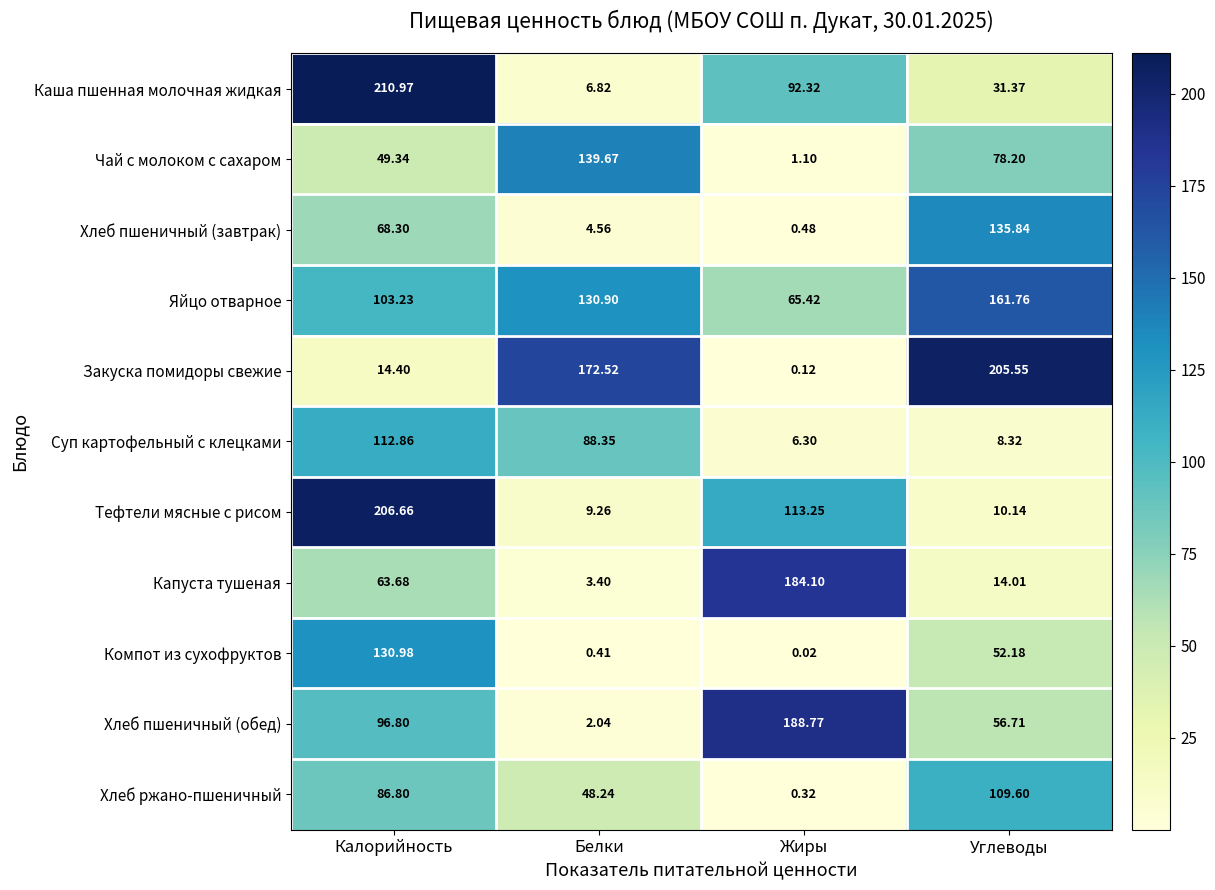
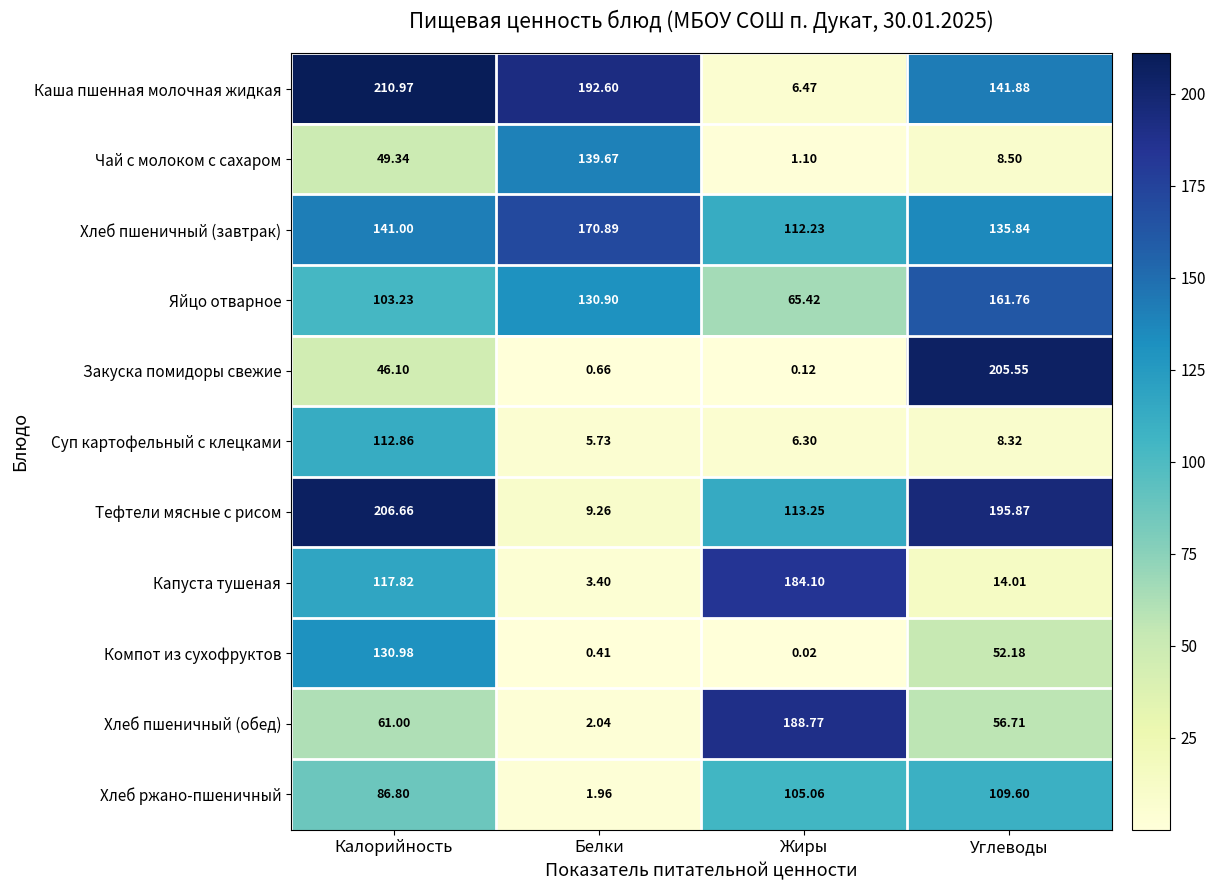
  {
    "Каша пшенная молочная жидкая": {
      "Калорийность": 210.97,
-     "Белки": 6.82,
-     "Жиры": 92.32,
-     "Углеводы": 31.37
+     "Белки": 192.60,
+     "Жиры": 6.47,
+     "Углеводы": 141.88
    },
    "Чай с молоком с сахаром": {
      "Калорийность": 49.34,
      "Белки": 139.67,
      "Жиры": 1.10,
-     "Углеводы": 78.20
+     "Углеводы": 8.50
    },
    "Хлеб пшеничный (завтрак)": {
-     "Калорийность": 68.30,
-     "Белки": 4.56,
-     "Жиры": 0.48,
+     "Калорийность": 141.00,
+     "Белки": 170.89,
+     "Жиры": 112.23,
      "Углеводы": 135.84
    },
    "Яйцо отварное": {
      "Калорийность": 103.23,
      "Белки": 130.90,
      "Жиры": 65.42,
      "Углеводы": 161.76
    },
    "Закуска помидоры свежие": {
-     "Калорийность": 14.40,
-     "Белки": 172.52,
+     "Калорийность": 46.10,
+     "Белки": 0.66,
      "Жиры": 0.12,
      "Углеводы": 205.55
    },
    "Суп картофельный с клецками": {
      "Калорийность": 112.86,
-     "Белки": 88.35,
+     "Белки": 5.73,
      "Жиры": 6.30,
      "Углеводы": 8.32
    },
    "Тефтели мясные с рисом": {
      "Калорийность": 206.66,
      "Белки": 9.26,
      "Жиры": 113.25,
-     "Углеводы": 10.14
+     "Углеводы": 195.87
    },
    "Капуста тушеная": {
-     "Калорийность": 63.68,
+     "Калорийность": 117.82,
      "Белки": 3.40,
      "Жиры": 184.10,
      "Углеводы": 14.01
    },
    "Компот из сухофруктов": {
      "Калорийность": 130.98,
      "Белки": 0.41,
      "Жиры": 0.02,
      "Углеводы": 52.18
    },
    "Хлеб пшеничный (обед)": {
-     "Калорийность": 96.80,
+     "Калорийность": 61.00,
      "Белки": 2.04,
      "Жиры": 188.77,
      "Углеводы": 56.71
    },
    "Хлеб ржано-пшеничный": {
      "Калорийность": 86.80,
-     "Белки": 48.24,
-     "Жиры": 0.32,
+     "Белки": 1.96,
+     "Жиры": 105.06,
      "Углеводы": 109.60
    }
  }
